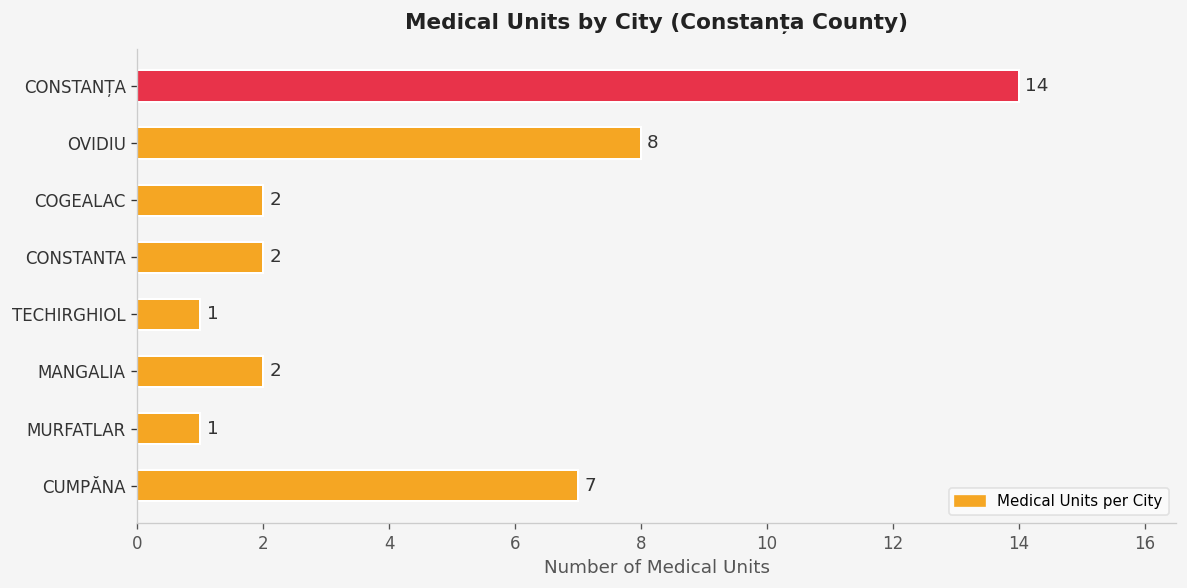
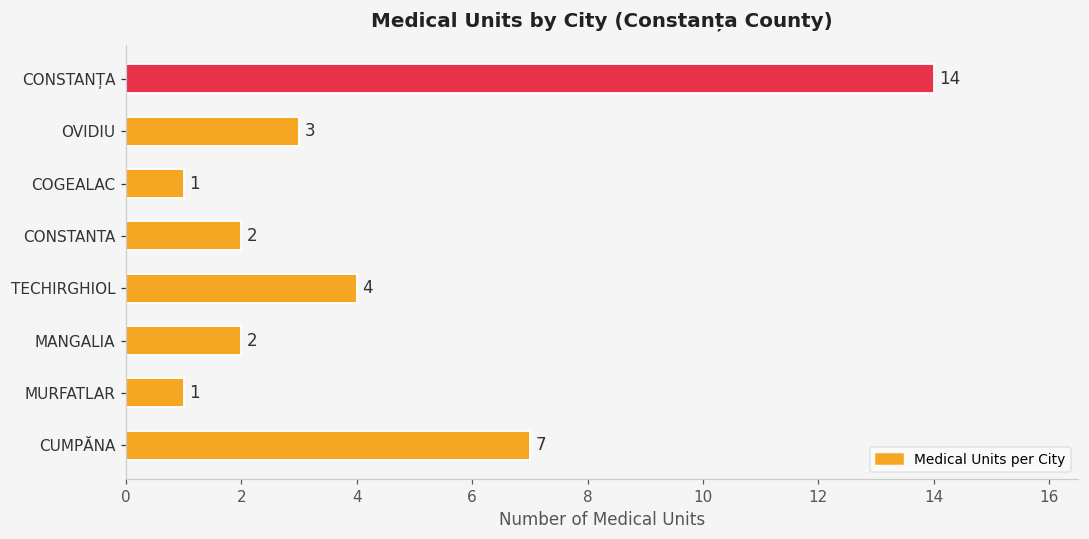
  {
    "CONSTANȚA": 14,
-   "OVIDIU": 8,
-   "COGEALAC": 2,
+   "OVIDIU": 3,
+   "COGEALAC": 1,
    "CONSTANTA": 2,
-   "TECHIRGHIOL": 1,
+   "TECHIRGHIOL": 4,
    "MANGALIA": 2,
    "MURFATLAR": 1,
    "CUMPĂNA": 7
  }
